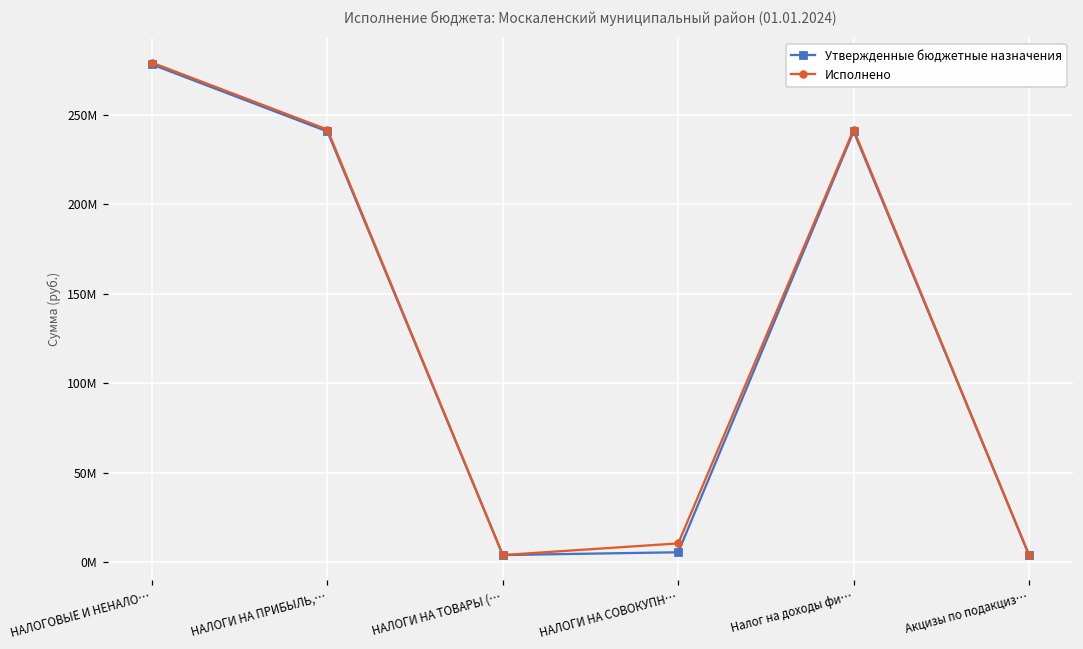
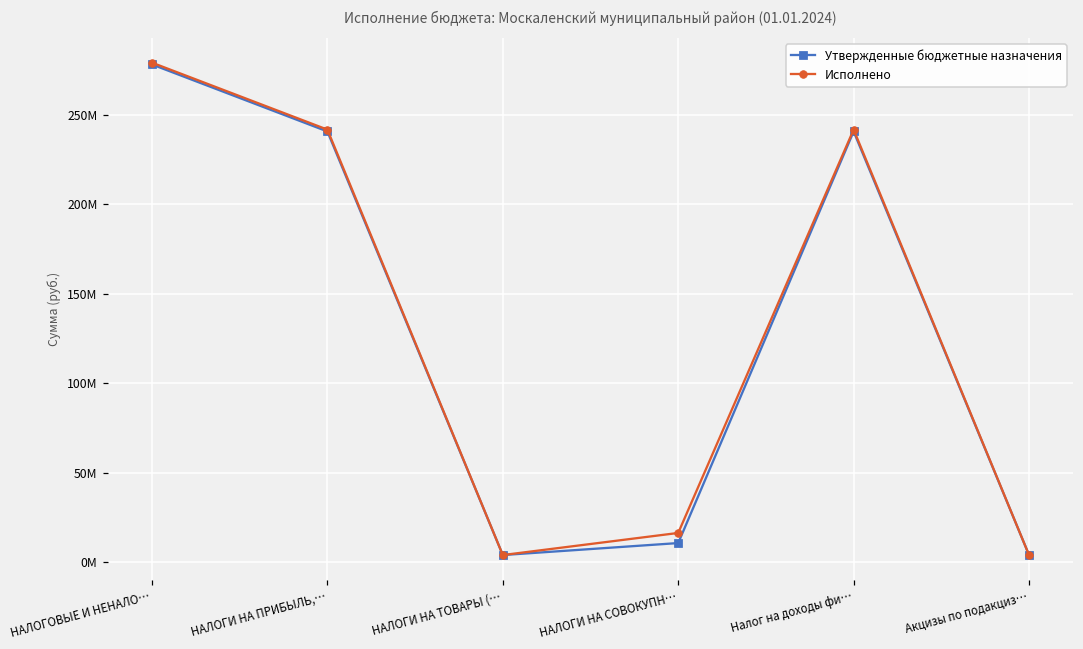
  {
    "Утвержденные бюджетные назначения": {
-     "НАЛОГИ НА СОВОКУПН…": 6000000
+     "НАЛОГИ НА СОВОКУПН…": 11000000
    },
    "Исполнено": {
-     "НАЛОГИ НА СОВОКУПН…": 11000000
+     "НАЛОГИ НА СОВОКУПН…": 16000000
    }
  }
